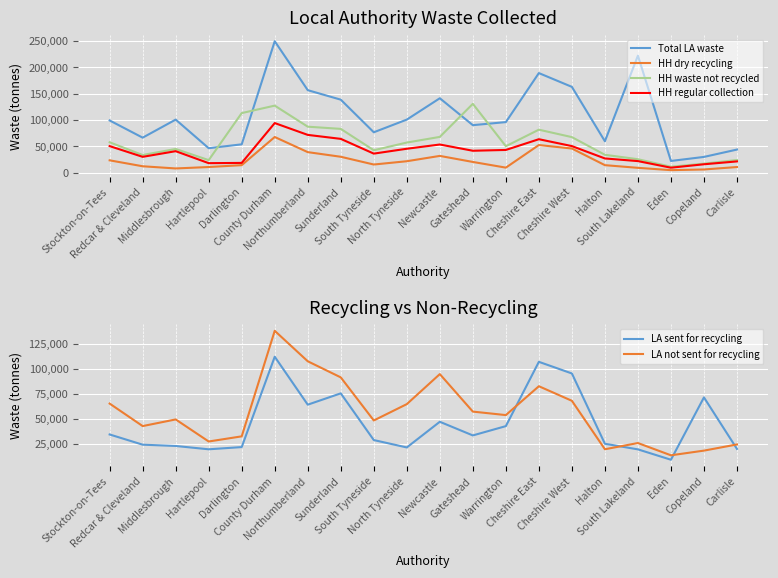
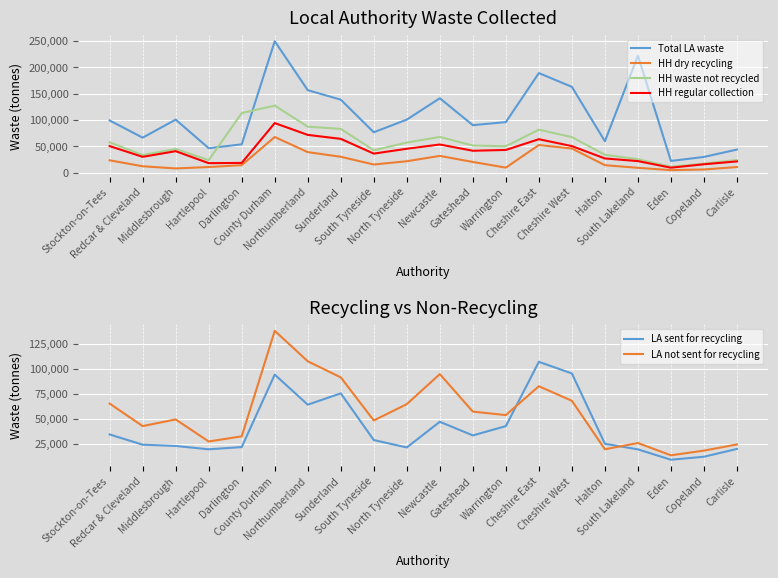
  {
    "Local Authority Waste Collected": {
      "Total LA waste": {
        "Stockton-on-Tees": "100,000",
        "Redcar & Cleveland": "70,000",
        "Middlesbrough": "100,000",
        "Hartlepool": "50,000",
        "Darlington": "50,000",
        "County Durham": "250,000",
        "Northumberland": "160,000",
        "Sunderland": "140,000",
        "South Tyneside": "80,000",
        "North Tyneside": "100,000",
        "Newcastle": "140,000",
        "Gateshead": "90,000",
        "Warrington": "100,000",
        "Cheshire East": "190,000",
        "Cheshire West": "160,000",
        "Halton": "60,000",
        "Eden": "20,000",
        "Copeland": "30,000",
        "Carlisle": "40,000"
      },
      "HH dry recycling": {
        "Stockton-on-Tees": "20,000",
        "Redcar & Cleveland": "10,000",
        "Middlesbrough": "10,000",
        "Hartlepool": "10,000",
        "County Durham": "70,000",
        "Northumberland": "40,000",
        "Sunderland": "30,000",
        "South Tyneside": "20,000",
        "North Tyneside": "20,000",
        "Newcastle": "30,000",
        "Gateshead": "20,000",
        "Warrington": "10,000",
        "Cheshire East": "50,000",
        "Halton": "10,000",
        "South Lakeland": "10,000",
        "Copeland": "10,000",
        "Carlisle": "10,000"
      },
      "HH waste not recycled": {
        "Stockton-on-Tees": "60,000",
        "Hartlepool": "20,000",
        "Darlington": "110,000",
        "County Durham": "130,000",
        "Northumberland": "90,000",
        "Sunderland": "80,000",
        "South Tyneside": "40,000",
        "North Tyneside": "60,000",
        "Newcastle": "70,000",
-       "Gateshead": "130,000",
+       "Gateshead": "50,000",
        "Warrington": "50,000",
        "Cheshire East": "80,000",
        "Cheshire West": "70,000",
        "Halton": "30,000"
      },
      "HH regular collection": {
        "Stockton-on-Tees": "50,000",
        "Hartlepool": "20,000",
        "County Durham": "90,000",
        "Northumberland": "70,000",
        "Sunderland": "60,000",
        "South Tyneside": "40,000",
        "North Tyneside": "50,000",
        "Newcastle": "50,000",
        "Gateshead": "40,000",
        "Warrington": "40,000",
        "Cheshire East": "60,000",
        "Halton": "30,000"
      }
    },
    "Recycling vs Non-Recycling": {
      "LA sent for recycling": {
        "Stockton-on-Tees": "34,000",
        "Redcar & Cleveland": "24,000",
        "Middlesbrough": "23,000",
        "Hartlepool": "19,000",
        "Darlington": "22,000",
-       "County Durham": "112,000",
+       "County Durham": "94,000",
        "Northumberland": "64,000",
        "Sunderland": "75,000",
        "South Tyneside": "29,000",
        "North Tyneside": "21,000",
        "Newcastle": "47,000",
        "Gateshead": "33,000",
        "Warrington": "42,000",
        "Cheshire East": "107,000",
        "Cheshire West": "95,000",
        "Halton": "25,000",
        "South Lakeland": "19,000",
        "Eden": "9,000",
-       "Copeland": "71,000",
+       "Copeland": "12,000",
        "Carlisle": "20,000"
      },
      "LA not sent for recycling": {
        "Stockton-on-Tees": "65,000",
        "Redcar & Cleveland": "43,000",
        "Middlesbrough": "49,000",
        "Hartlepool": "27,000",
        "Darlington": "32,000",
        "County Durham": "138,000",
        "Northumberland": "107,000",
        "Sunderland": "91,000",
        "South Tyneside": "48,000",
        "North Tyneside": "64,000",
        "Newcastle": "94,000",
        "Gateshead": "57,000",
        "Warrington": "53,000",
        "Cheshire East": "82,000",
        "Cheshire West": "68,000",
        "Halton": "19,000",
        "South Lakeland": "26,000",
        "Eden": "13,000",
        "Copeland": "18,000",
        "Carlisle": "24,000"
      }
    }
  }
